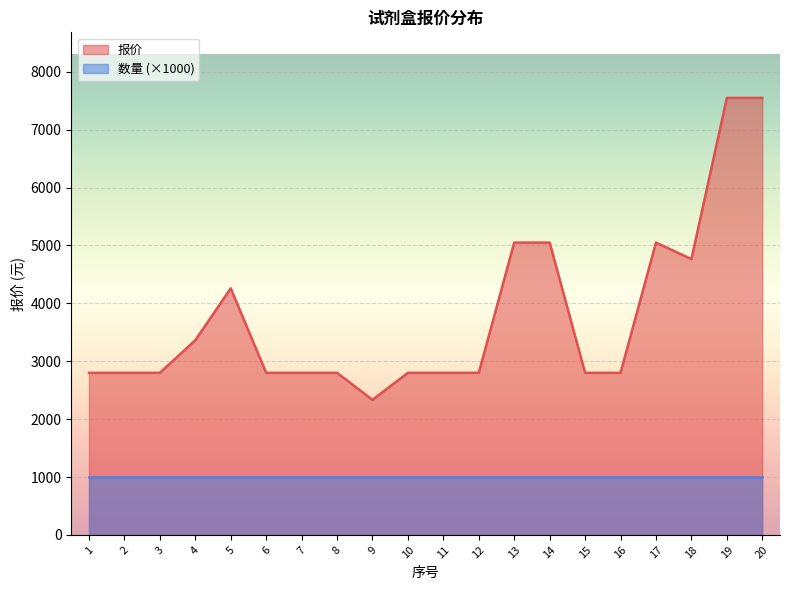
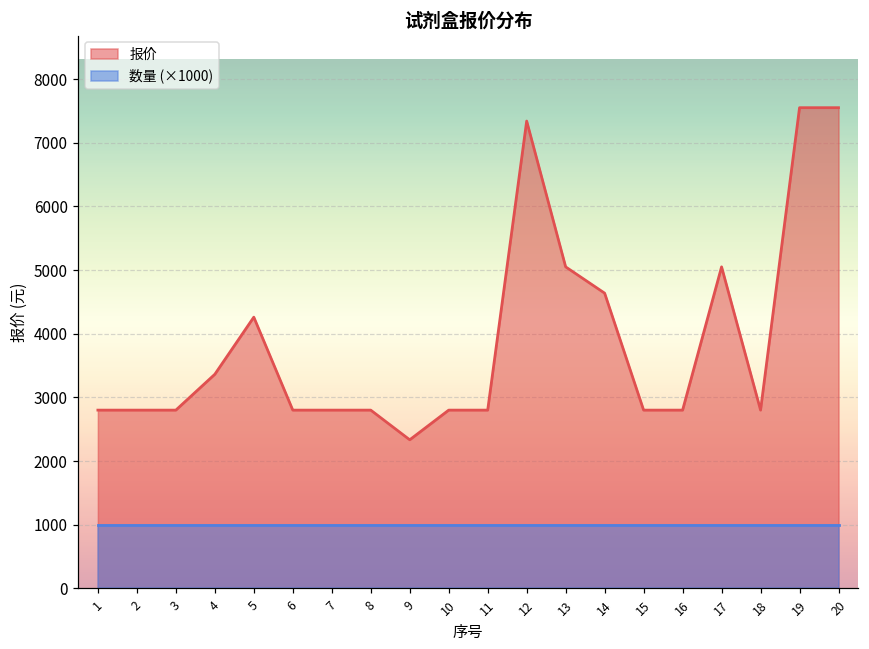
  {
    "报价": {
      "1": 2800,
      "2": 2800,
      "3": 2800,
      "4": 3400,
      "5": 4300,
      "6": 2800,
      "7": 2800,
      "8": 2800,
      "9": 2300,
      "10": 2800,
      "11": 2800,
-     "12": 2800,
+     "12": 7300,
      "13": 5100,
-     "14": 5100,
+     "14": 4600,
      "15": 2800,
      "16": 2800,
      "17": 5100,
-     "18": 4800,
+     "18": 2800,
      "19": 7600,
      "20": 7600
    },
    "数量 (×1000)": {
      "1": 1000,
      "2": 1000,
      "3": 1000,
      "4": 1000,
      "5": 1000,
      "6": 1000,
      "7": 1000,
      "8": 1000,
      "9": 1000,
      "10": 1000,
      "11": 1000,
      "12": 1000,
      "13": 1000,
      "14": 1000,
      "15": 1000,
      "16": 1000,
      "17": 1000,
      "18": 1000,
      "19": 1000,
      "20": 1000
    }
  }
